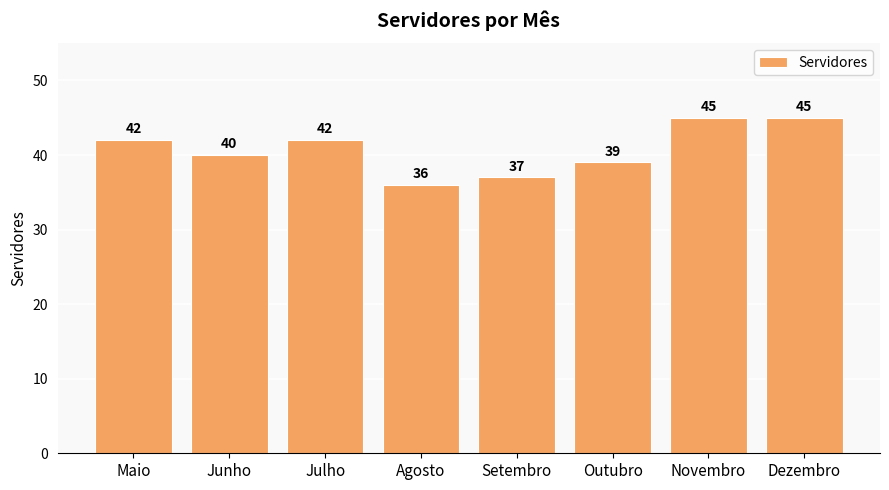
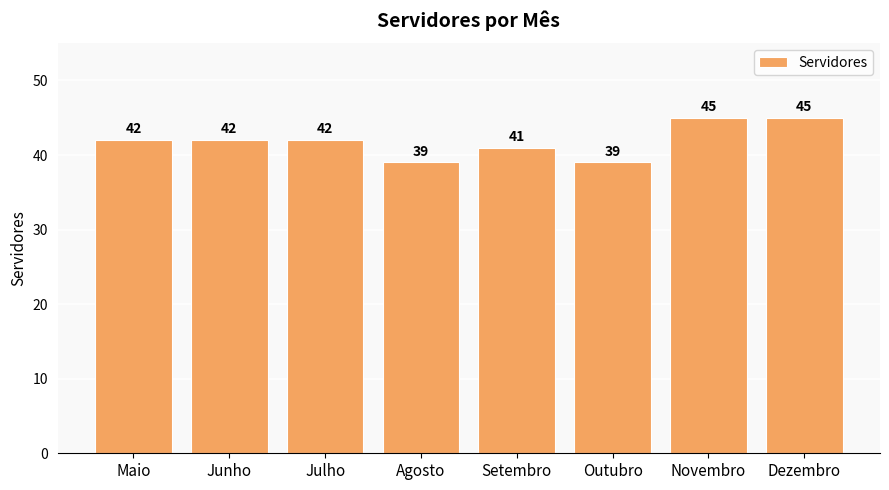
  {
    "Maio": 42,
-   "Junho": 40,
+   "Junho": 42,
    "Julho": 42,
-   "Agosto": 36,
-   "Setembro": 37,
+   "Agosto": 39,
+   "Setembro": 41,
    "Outubro": 39,
    "Novembro": 45,
    "Dezembro": 45
  }
